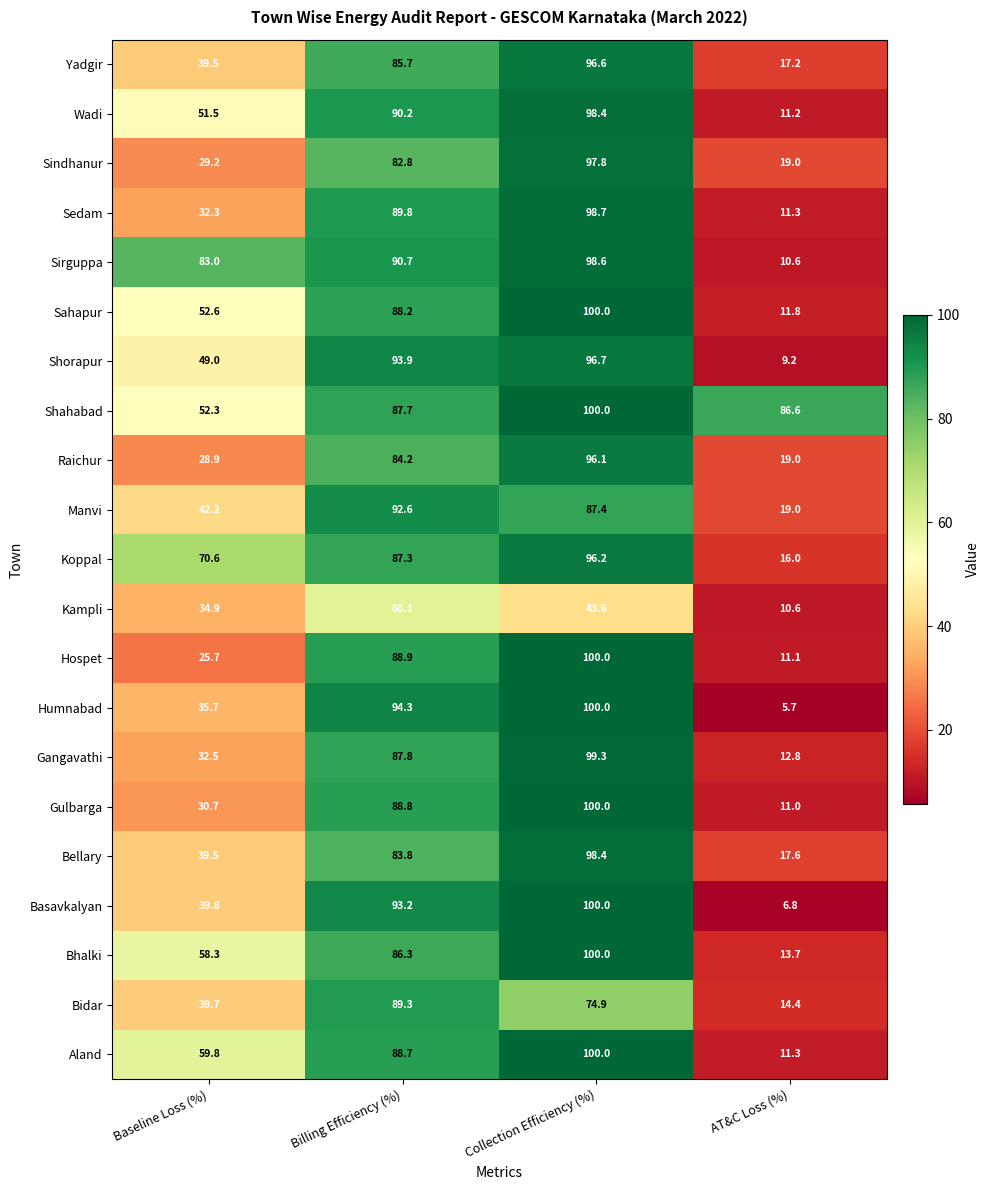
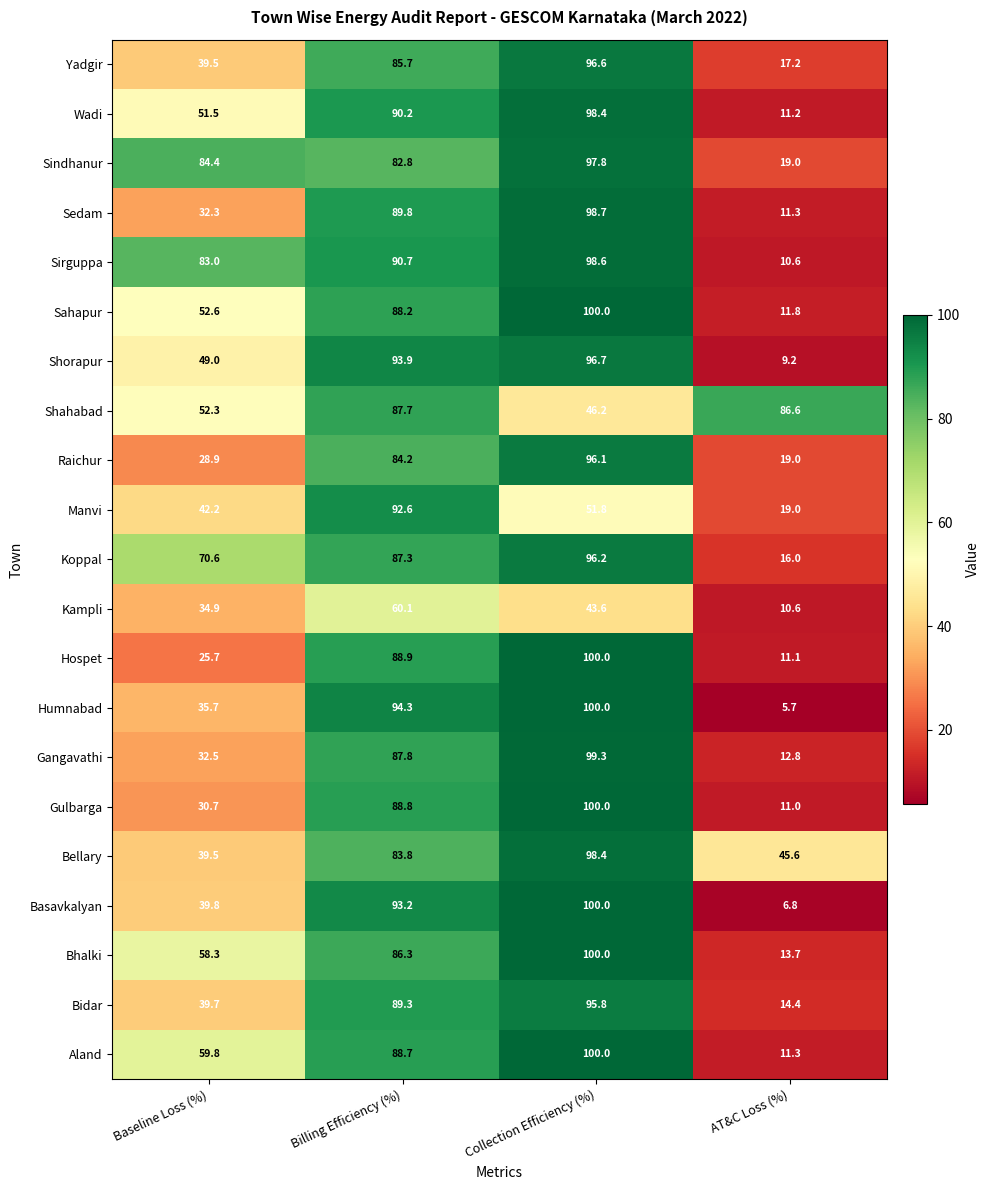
  {
    "Yadgir": {
      "Baseline Loss (%)": 39.5,
      "Billing Efficiency (%)": 85.7,
      "Collection Efficiency (%)": 96.6,
      "AT&C Loss (%)": 17.2
    },
    "Wadi": {
      "Baseline Loss (%)": 51.5,
      "Billing Efficiency (%)": 90.2,
      "Collection Efficiency (%)": 98.4,
      "AT&C Loss (%)": 11.2
    },
    "Sindhanur": {
-     "Baseline Loss (%)": 29.2,
+     "Baseline Loss (%)": 84.4,
      "Billing Efficiency (%)": 82.8,
      "Collection Efficiency (%)": 97.8,
      "AT&C Loss (%)": 19.0
    },
    "Sedam": {
      "Baseline Loss (%)": 32.3,
      "Billing Efficiency (%)": 89.8,
      "Collection Efficiency (%)": 98.7,
      "AT&C Loss (%)": 11.3
    },
    "Sirguppa": {
      "Baseline Loss (%)": 83.0,
      "Billing Efficiency (%)": 90.7,
      "Collection Efficiency (%)": 98.6,
      "AT&C Loss (%)": 10.6
    },
    "Sahapur": {
      "Baseline Loss (%)": 52.6,
      "Billing Efficiency (%)": 88.2,
      "Collection Efficiency (%)": 100.0,
      "AT&C Loss (%)": 11.8
    },
    "Shorapur": {
      "Baseline Loss (%)": 49.0,
      "Billing Efficiency (%)": 93.9,
      "Collection Efficiency (%)": 96.7,
      "AT&C Loss (%)": 9.2
    },
    "Shahabad": {
      "Baseline Loss (%)": 52.3,
      "Billing Efficiency (%)": 87.7,
-     "Collection Efficiency (%)": 100.0,
+     "Collection Efficiency (%)": 46.2,
      "AT&C Loss (%)": 86.6
    },
    "Raichur": {
      "Baseline Loss (%)": 28.9,
      "Billing Efficiency (%)": 84.2,
      "Collection Efficiency (%)": 96.1,
      "AT&C Loss (%)": 19.0
    },
    "Manvi": {
      "Baseline Loss (%)": 42.2,
      "Billing Efficiency (%)": 92.6,
-     "Collection Efficiency (%)": 87.4,
+     "Collection Efficiency (%)": 51.8,
      "AT&C Loss (%)": 19.0
    },
    "Koppal": {
      "Baseline Loss (%)": 70.6,
      "Billing Efficiency (%)": 87.3,
      "Collection Efficiency (%)": 96.2,
      "AT&C Loss (%)": 16.0
    },
    "Kampli": {
      "Baseline Loss (%)": 34.9,
      "Billing Efficiency (%)": 60.1,
      "Collection Efficiency (%)": 43.6,
      "AT&C Loss (%)": 10.6
    },
    "Hospet": {
      "Baseline Loss (%)": 25.7,
      "Billing Efficiency (%)": 88.9,
      "Collection Efficiency (%)": 100.0,
      "AT&C Loss (%)": 11.1
    },
    "Humnabad": {
      "Baseline Loss (%)": 35.7,
      "Billing Efficiency (%)": 94.3,
      "Collection Efficiency (%)": 100.0,
      "AT&C Loss (%)": 5.7
    },
    "Gangavathi": {
      "Baseline Loss (%)": 32.5,
      "Billing Efficiency (%)": 87.8,
      "Collection Efficiency (%)": 99.3,
      "AT&C Loss (%)": 12.8
    },
    "Gulbarga": {
      "Baseline Loss (%)": 30.7,
      "Billing Efficiency (%)": 88.8,
      "Collection Efficiency (%)": 100.0,
      "AT&C Loss (%)": 11.0
    },
    "Bellary": {
      "Baseline Loss (%)": 39.5,
      "Billing Efficiency (%)": 83.8,
      "Collection Efficiency (%)": 98.4,
-     "AT&C Loss (%)": 17.6
+     "AT&C Loss (%)": 45.6
    },
    "Basavkalyan": {
      "Baseline Loss (%)": 39.8,
      "Billing Efficiency (%)": 93.2,
      "Collection Efficiency (%)": 100.0,
      "AT&C Loss (%)": 6.8
    },
    "Bhalki": {
      "Baseline Loss (%)": 58.3,
      "Billing Efficiency (%)": 86.3,
      "Collection Efficiency (%)": 100.0,
      "AT&C Loss (%)": 13.7
    },
    "Bidar": {
      "Baseline Loss (%)": 39.7,
      "Billing Efficiency (%)": 89.3,
-     "Collection Efficiency (%)": 74.9,
+     "Collection Efficiency (%)": 95.8,
      "AT&C Loss (%)": 14.4
    },
    "Aland": {
      "Baseline Loss (%)": 59.8,
      "Billing Efficiency (%)": 88.7,
      "Collection Efficiency (%)": 100.0,
      "AT&C Loss (%)": 11.3
    }
  }
